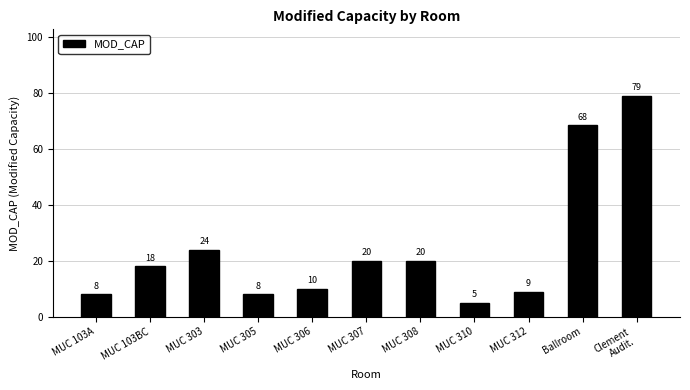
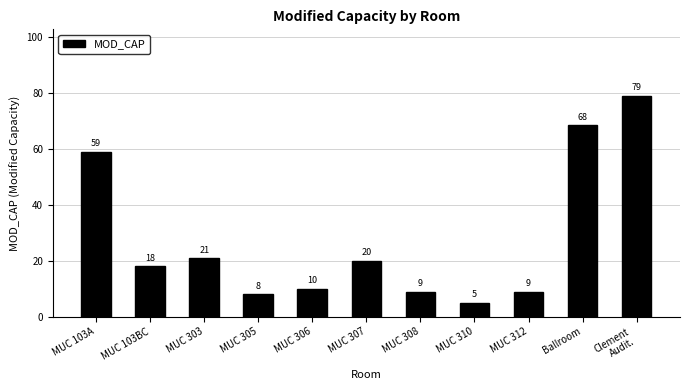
  {
-   "MUC 103A": 8,
+   "MUC 103A": 59,
    "MUC 103BC": 18,
-   "MUC 303": 24,
+   "MUC 303": 21,
    "MUC 305": 8,
    "MUC 306": 10,
    "MUC 307": 20,
-   "MUC 308": 20,
+   "MUC 308": 9,
    "MUC 310": 5,
    "MUC 312": 9,
    "Ballroom": 68,
    "Clement Audit.": 79
  }
